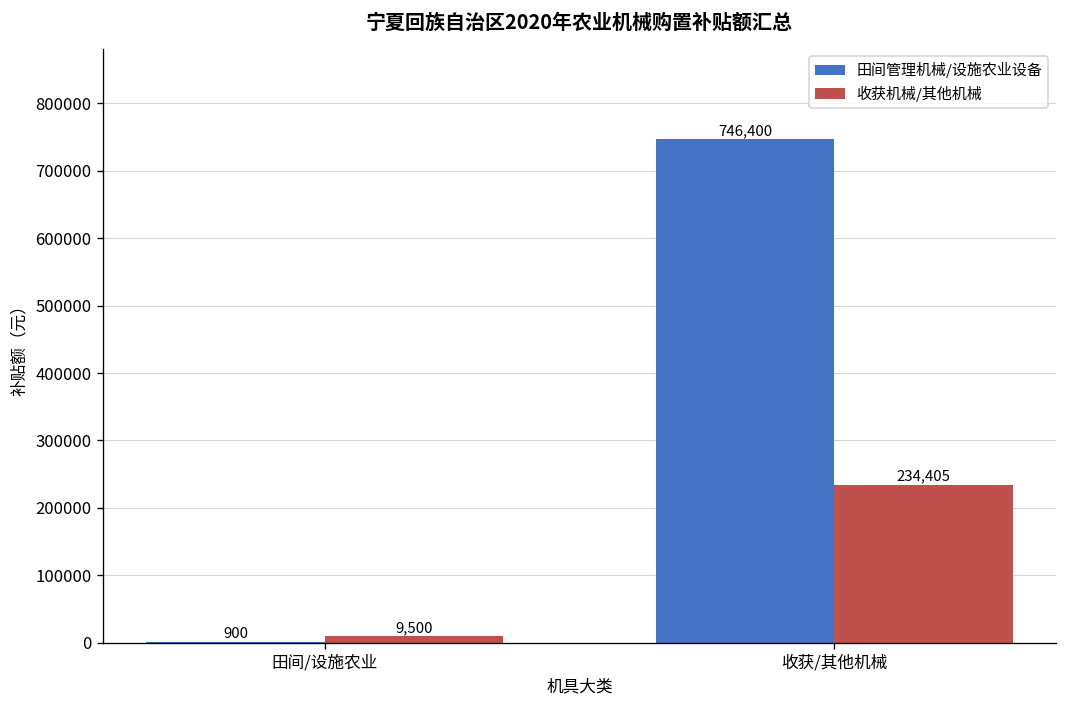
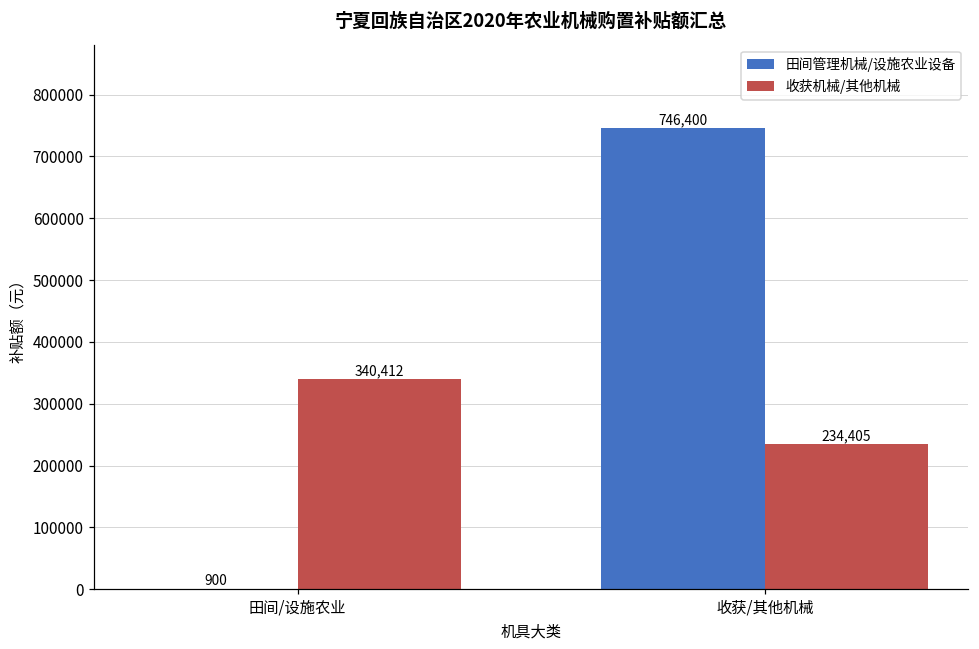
  {
    "田间管理机械/设施农业设备": {
      "田间/设施农业": "900",
      "收获/其他机械": "746,400"
    },
    "收获机械/其他机械": {
-     "田间/设施农业": "9,500",
+     "田间/设施农业": "340,412",
      "收获/其他机械": "234,405"
    }
  }
